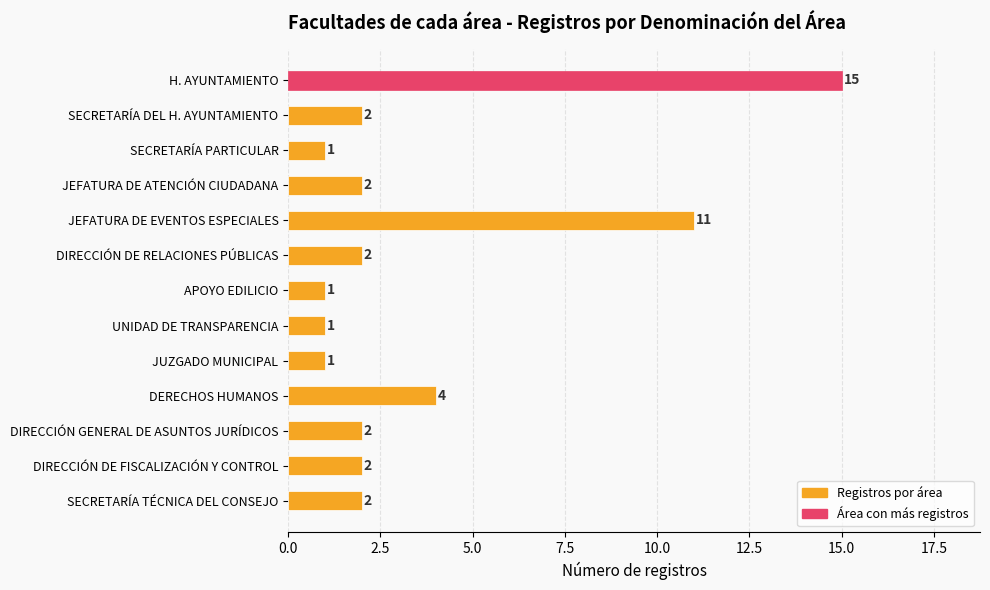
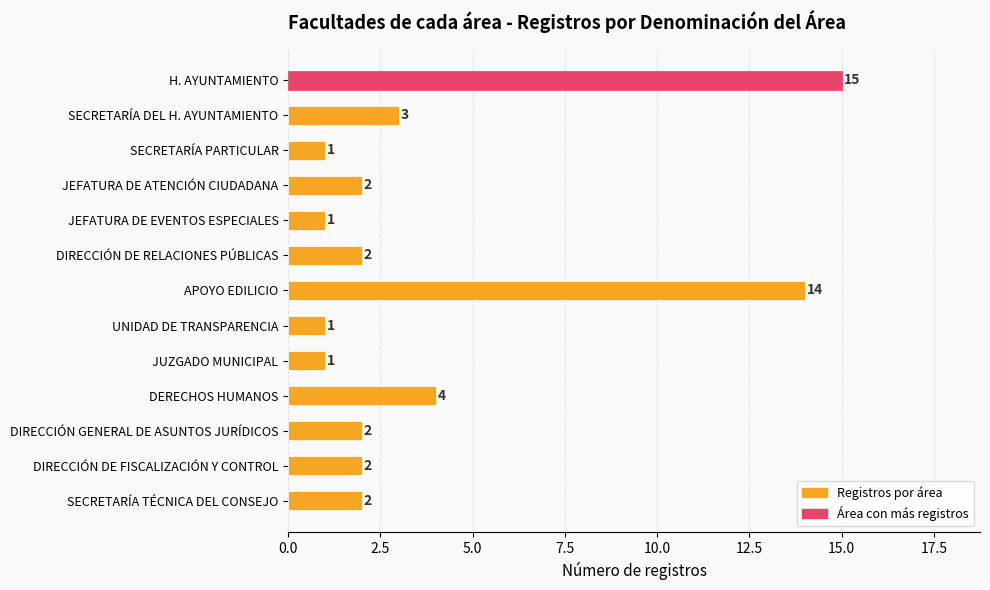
  {
    "H. AYUNTAMIENTO": 15,
-   "SECRETARÍA DEL H. AYUNTAMIENTO": 2,
+   "SECRETARÍA DEL H. AYUNTAMIENTO": 3,
    "SECRETARÍA PARTICULAR": 1,
    "JEFATURA DE ATENCIÓN CIUDADANA": 2,
-   "JEFATURA DE EVENTOS ESPECIALES": 11,
+   "JEFATURA DE EVENTOS ESPECIALES": 1,
    "DIRECCIÓN DE RELACIONES PÚBLICAS": 2,
-   "APOYO EDILICIO": 1,
+   "APOYO EDILICIO": 14,
    "UNIDAD DE TRANSPARENCIA": 1,
    "JUZGADO MUNICIPAL": 1,
    "DERECHOS HUMANOS": 4,
    "DIRECCIÓN GENERAL DE ASUNTOS JURÍDICOS": 2,
    "DIRECCIÓN DE FISCALIZACIÓN Y CONTROL": 2,
    "SECRETARÍA TÉCNICA DEL CONSEJO": 2
  }
